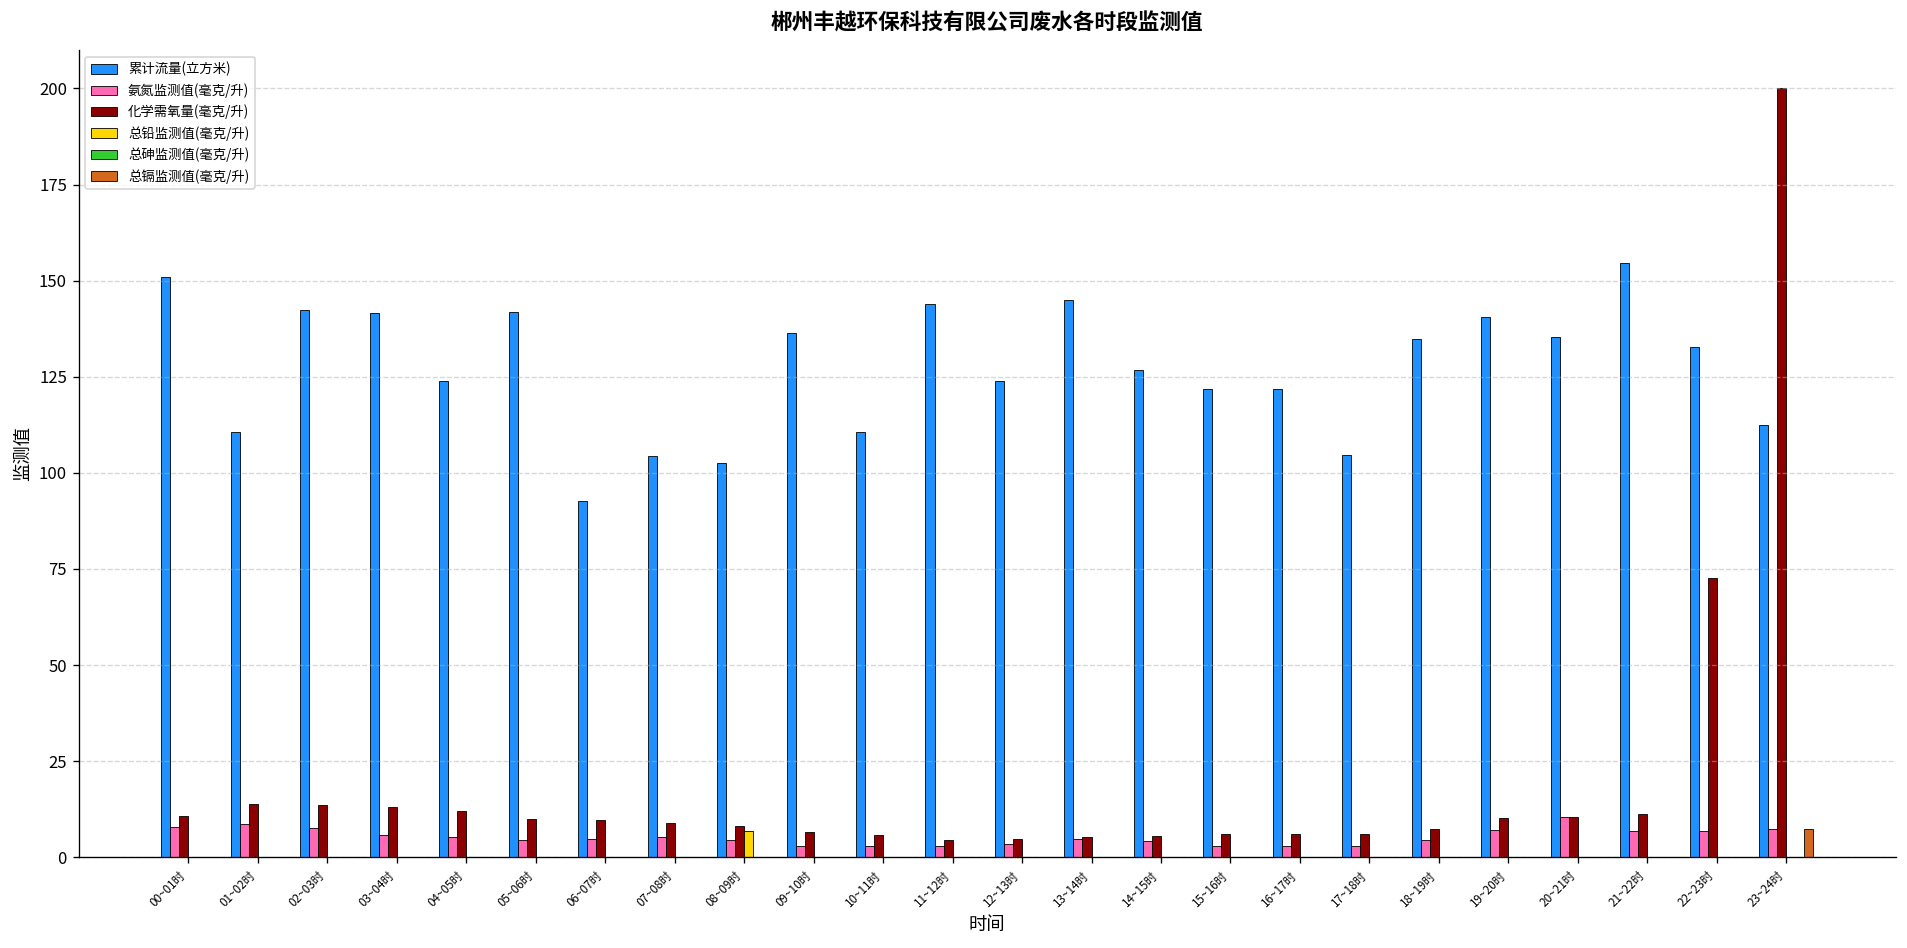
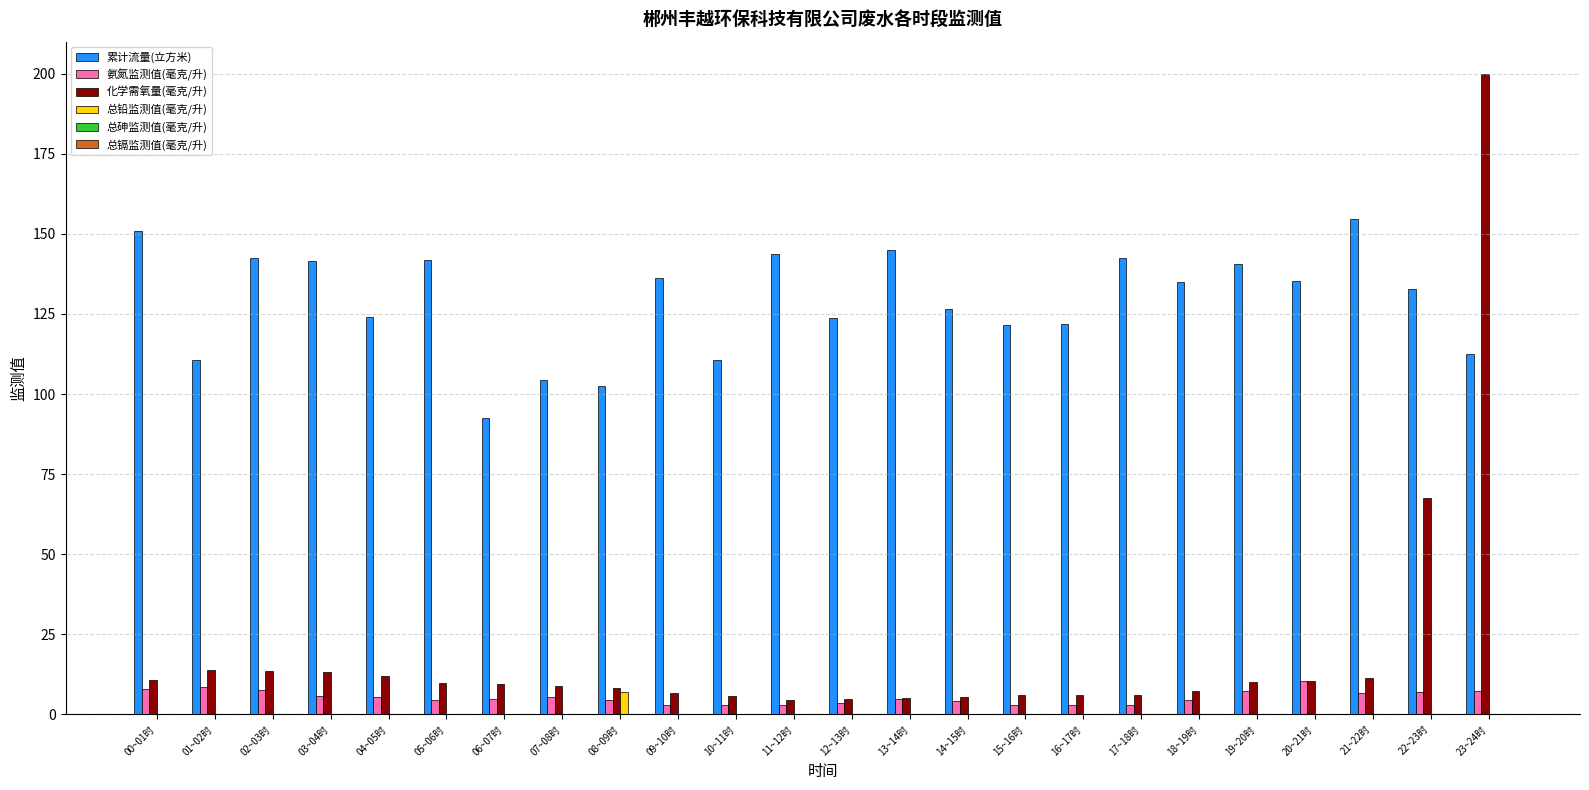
  {
    "累计流量(立方米)": {
      "00~01时": 151,
      "01~02时": 111,
      "02~03时": 142,
      "03~04时": 142,
      "04~05时": 124,
      "05~06时": 142,
      "06~07时": 93,
      "07~08时": 104,
      "08~09时": 102,
      "09~10时": 136,
      "10~11时": 111,
      "11~12时": 144,
      "12~13时": 124,
      "13~14时": 145,
      "14~15时": 127,
      "15~16时": 122,
      "16~17时": 122,
-     "17~18时": 105,
+     "17~18时": 143,
      "18~19时": 135,
      "19~20时": 141,
      "20~21时": 135,
      "21~22时": 155,
      "22~23时": 133,
      "23~24时": 112
    },
    "氨氮监测值(毫克/升)": {
      "00~01时": 8,
      "01~02时": 9,
      "02~03时": 8,
      "03~04时": 6,
      "04~05时": 5,
      "05~06时": 5,
      "06~07时": 5,
      "07~08时": 5,
      "08~09时": 4,
      "09~10时": 3,
      "10~11时": 3,
      "11~12时": 3,
      "12~13时": 4,
      "13~14时": 5,
      "14~15时": 4,
      "15~16时": 3,
      "16~17时": 3,
      "17~18时": 3,
      "18~19时": 5,
      "19~20时": 7,
      "20~21时": 10,
      "21~22时": 7,
      "22~23时": 7,
      "23~24时": 7
    },
    "化学需氧量(毫克/升)": {
      "00~01时": 11,
      "01~02时": 14,
      "02~03时": 14,
      "03~04时": 13,
      "04~05时": 12,
      "05~06时": 10,
      "06~07时": 10,
      "07~08时": 9,
      "08~09时": 8,
      "09~10时": 7,
      "10~11时": 6,
      "11~12时": 4,
      "12~13时": 5,
      "13~14时": 5,
      "14~15时": 5,
      "15~16时": 6,
      "16~17时": 6,
      "17~18时": 6,
      "18~19时": 7,
      "19~20时": 10,
      "20~21时": 10,
      "21~22时": 11,
-     "22~23时": 73,
+     "22~23时": 68,
      "23~24时": 200
    },
    "总铅监测值(毫克/升)": {
      "08~09时": 7
    },
    "总镉监测值(毫克/升)": {
-     "23~24时": 7
+     "23~24时": 0
    }
  }
